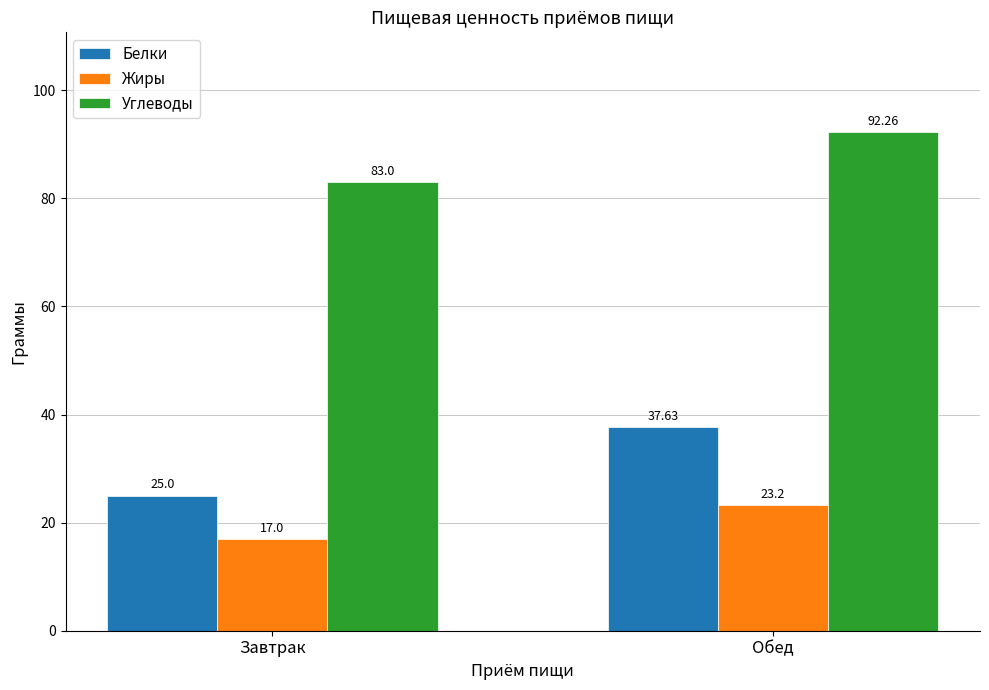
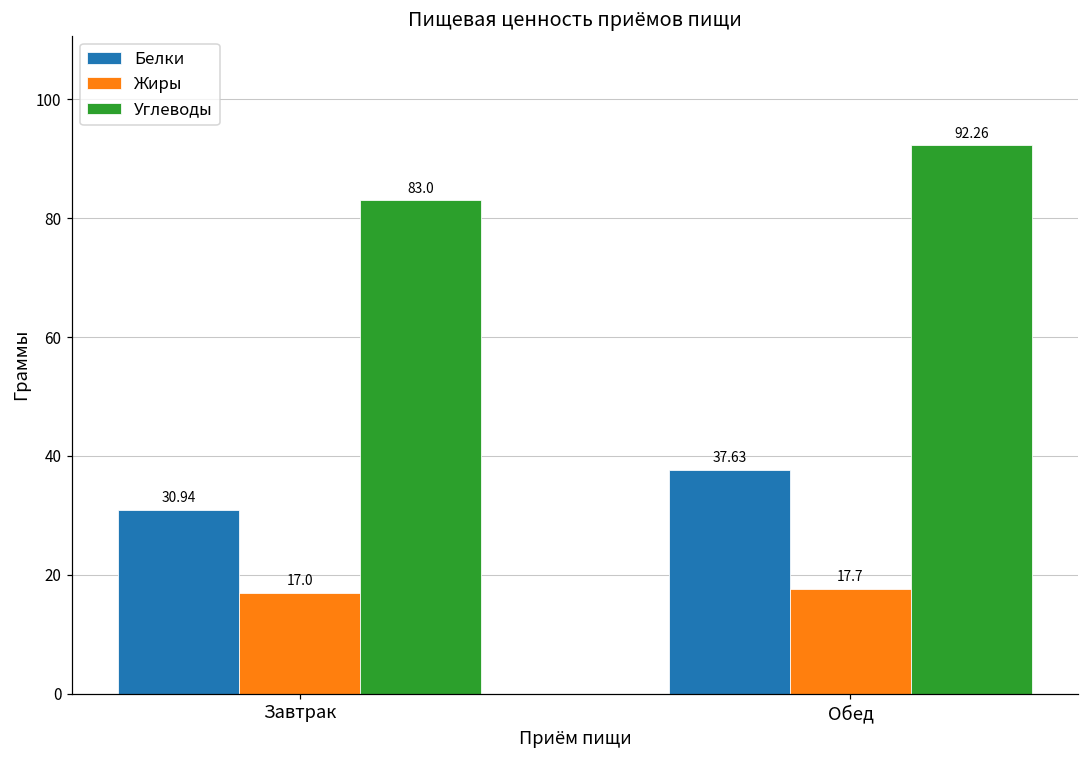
  {
    "Белки": {
-     "Завтрак": 25.0,
+     "Завтрак": 30.94,
      "Обед": 37.63
    },
    "Жиры": {
      "Завтрак": 17.0,
-     "Обед": 23.2
+     "Обед": 17.7
    },
    "Углеводы": {
      "Завтрак": 83.0,
      "Обед": 92.26
    }
  }
